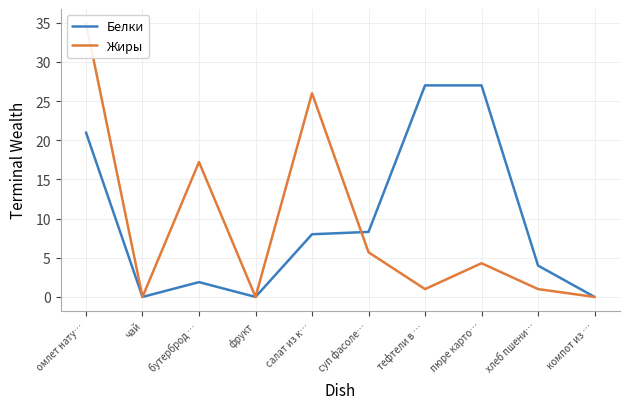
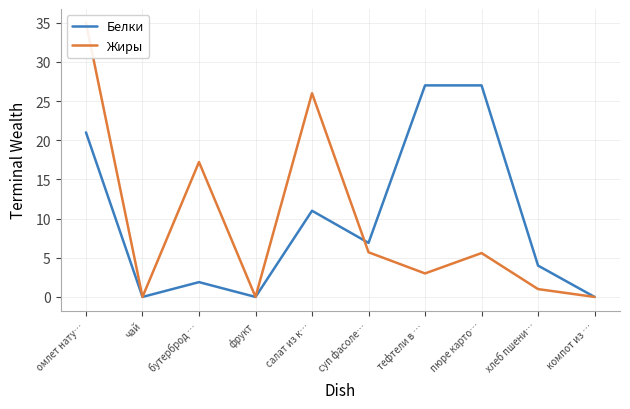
  {
    "Белки": {
      "омлет нату…": 21,
      "бутерброд …": 2,
-     "салат из к…": 8,
-     "суп фасоле…": 8,
+     "салат из к…": 11,
+     "суп фасоле…": 7,
      "тефтели в …": 27,
      "пюре карто…": 27,
      "хлеб пшени…": 4
    },
    "Жиры": {
      "бутерброд …": 17,
      "салат из к…": 26,
      "суп фасоле…": 6,
-     "тефтели в …": 1,
-     "пюре карто…": 4,
+     "тефтели в …": 3,
+     "пюре карто…": 6,
      "хлеб пшени…": 1
    }
  }
